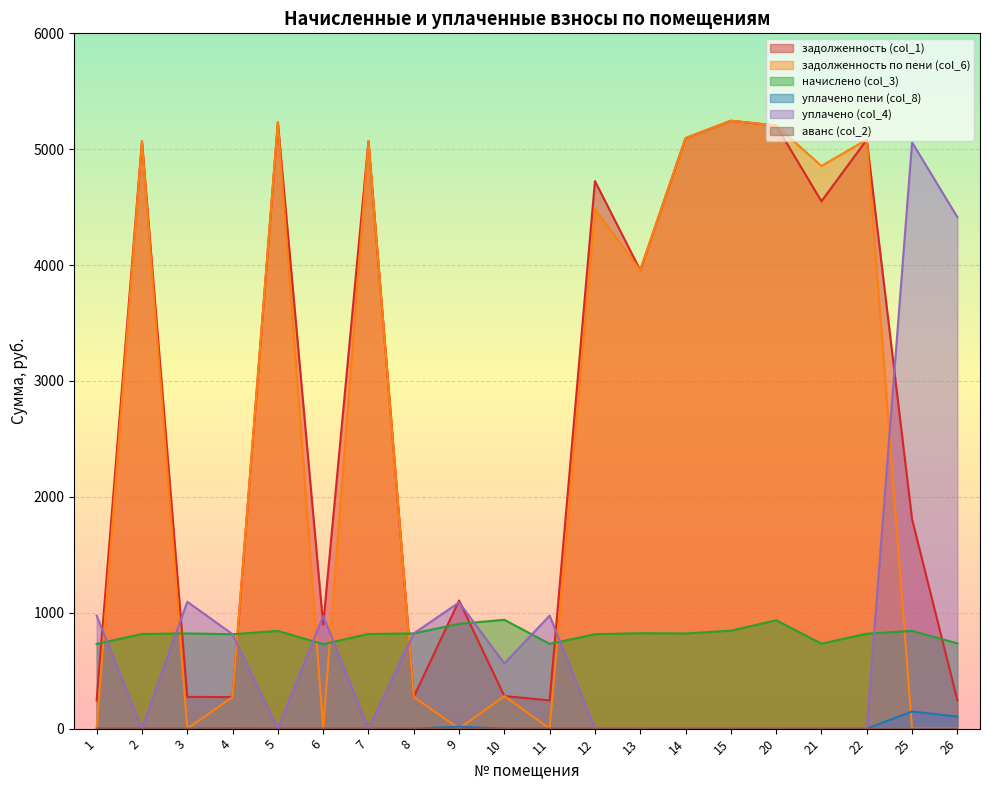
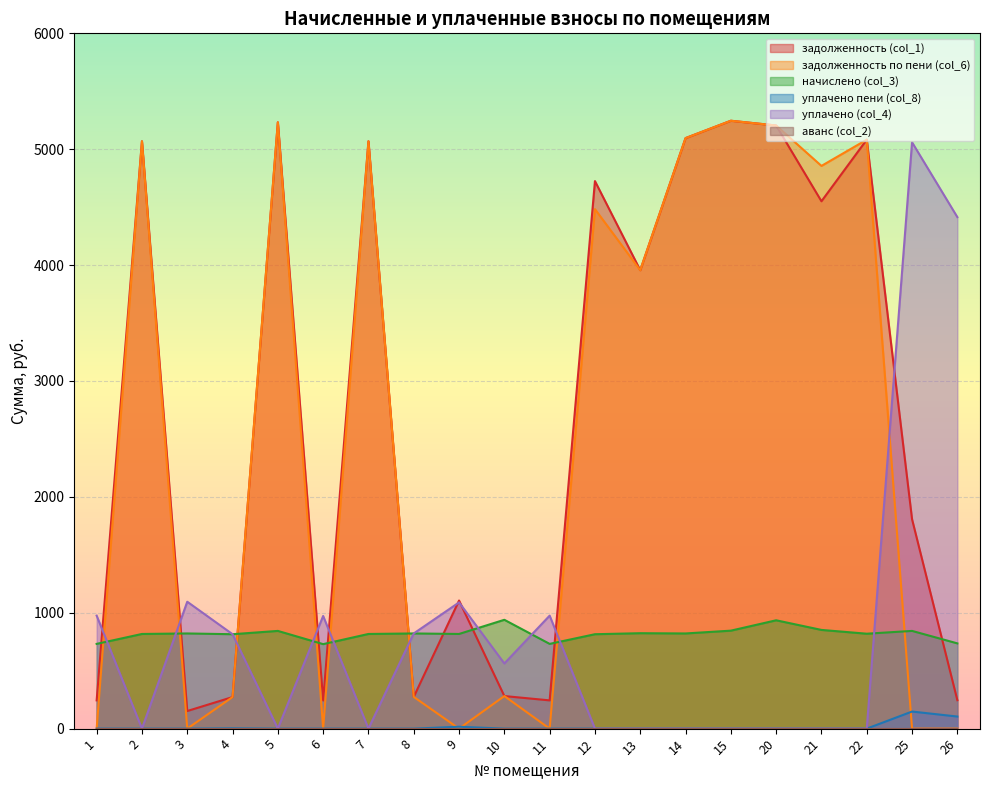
  {
    "задолженность (col_1)": {
      "1": 240,
-     "3": 270,
-     "6": 900,
+     "3": 150,
+     "6": 240,
      "11": 240,
      "12": 4720,
      "21": 4550,
      "25": 1810,
      "26": 250
    },
    "задолженность по пени (col_6)": {
      "12": 4480,
      "21": 4860
    },
    "начислено (col_3)": {
      "1": 730,
      "2": 820,
      "3": 820,
      "5": 840,
      "6": 730,
      "7": 820,
-     "9": 900,
+     "9": 820,
      "10": 940,
      "11": 730,
      "12": 810,
      "13": 820,
      "14": 820,
      "15": 850,
      "20": 930,
-     "21": 730,
+     "21": 850,
      "22": 820,
      "25": 840,
      "26": 740
    },
    "уплачено пени (col_8)": {
      "25": 150,
      "26": 100
    },
    "уплачено (col_4)": {
      "1": 980,
      "3": 1100,
      "6": 970,
      "10": 560,
      "11": 980,
      "25": 5060,
      "26": 4410
    }
  }
